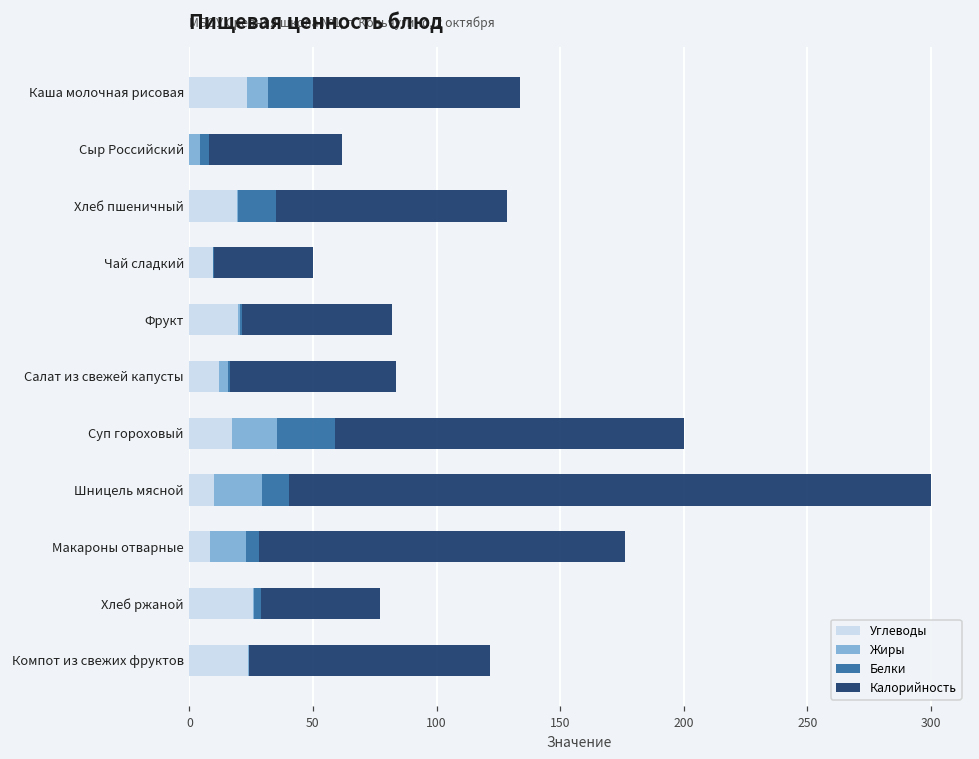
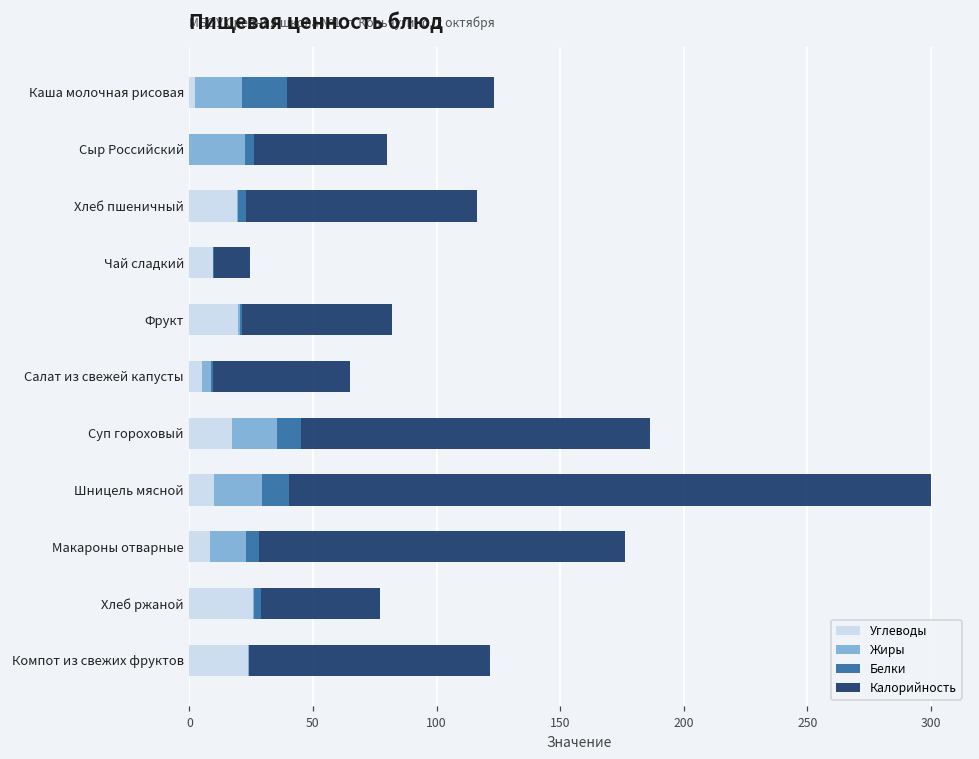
  {
    "Углеводы": {
-     "Каша молочная рисовая": 23,
+     "Каша молочная рисовая": 2,
      "Сыр Российский": 0,
      "Хлеб пшеничный": 19,
      "Чай сладкий": 9,
      "Фрукт": 20,
-     "Салат из свежей капусты": 12,
+     "Салат из свежей капусты": 5,
      "Суп гороховый": 17,
      "Шницель мясной": 10,
      "Макароны отварные": 9,
      "Хлеб ржаной": 26,
      "Компот из свежих фруктов": 24
    },
    "Жиры": {
-     "Каша молочная рисовая": 9,
-     "Сыр Российский": 4,
+     "Каша молочная рисовая": 19,
+     "Сыр Российский": 23,
      "Чай сладкий": 0,
      "Салат из свежей капусты": 4,
      "Суп гороховый": 18,
      "Шницель мясной": 20,
      "Макароны отварные": 15
    },
    "Белки": {
      "Каша молочная рисовая": 18,
      "Сыр Российский": 3,
-     "Хлеб пшеничный": 15,
-     "Суп гороховый": 23,
+     "Хлеб пшеничный": 3,
+     "Суп гороховый": 9,
      "Шницель мясной": 11,
      "Макароны отварные": 5,
      "Хлеб ржаной": 3
    },
    "Калорийность": {
      "Каша молочная рисовая": 84,
      "Сыр Российский": 54,
      "Хлеб пшеничный": 94,
-     "Чай сладкий": 40,
+     "Чай сладкий": 14,
      "Фрукт": 61,
-     "Салат из свежей капусты": 67,
+     "Салат из свежей капусты": 55,
      "Суп гороховый": 141,
      "Шницель мясной": 260,
      "Макароны отварные": 148,
      "Хлеб ржаной": 48,
      "Компот из свежих фруктов": 98
    }
  }
